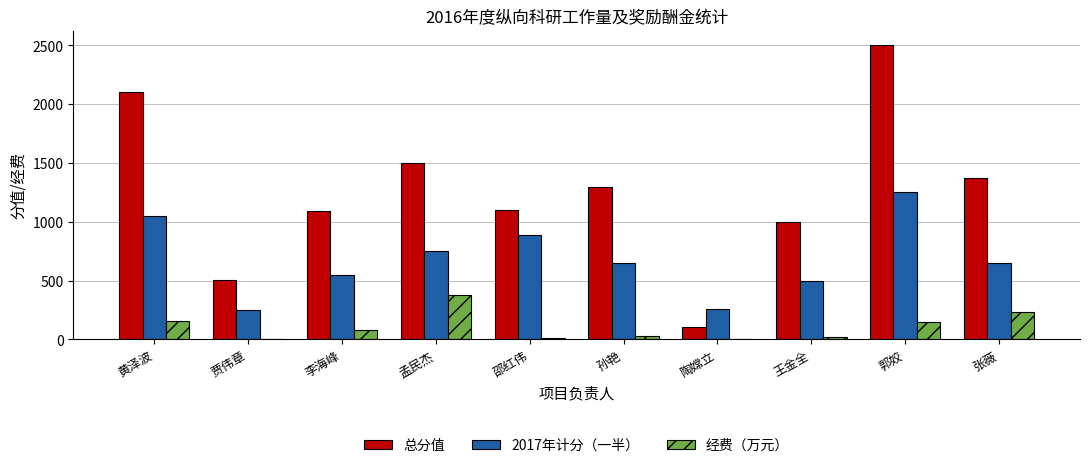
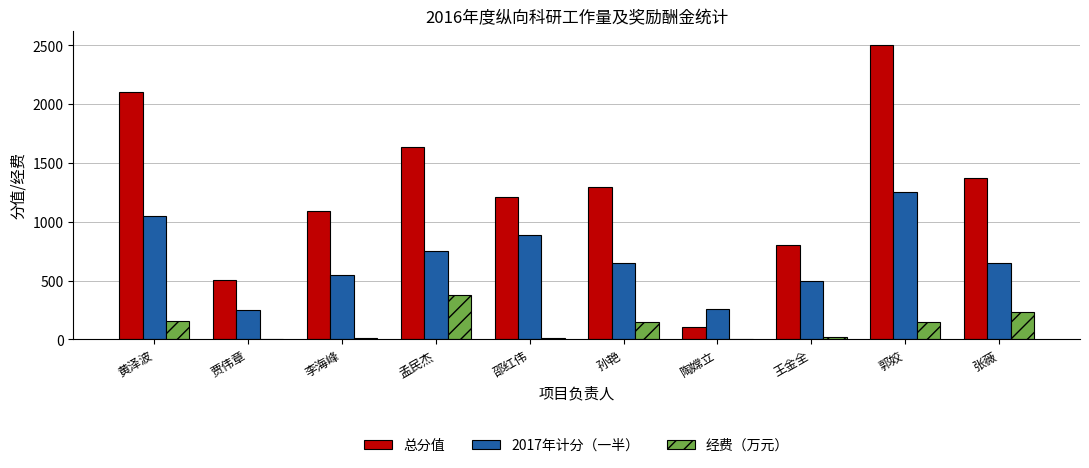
  {
    "总分值": {
      "黄泽波": 2100,
      "贾伟章": 510,
      "李海峰": 1090,
-     "孟民杰": 1500,
-     "邵红伟": 1100,
+     "孟民杰": 1640,
+     "邵红伟": 1210,
      "孙艳": 1300,
      "陶嫦立": 110,
-     "王金全": 1000,
+     "王金全": 810,
      "郭姣": 2500,
      "张薇": 1370
    },
    "2017年计分（一半）": {
      "黄泽波": 1050,
      "贾伟章": 250,
      "李海峰": 550,
      "孟民杰": 750,
      "邵红伟": 890,
      "孙艳": 650,
      "陶嫦立": 260,
      "王金全": 500,
      "郭姣": 1250,
      "张薇": 650
    },
    "经费（万元）": {
      "黄泽波": 160,
-     "李海峰": 80,
+     "李海峰": 10,
      "孟民杰": 380,
-     "孙艳": 30,
+     "孙艳": 150,
      "郭姣": 150,
      "张薇": 230
    }
  }
